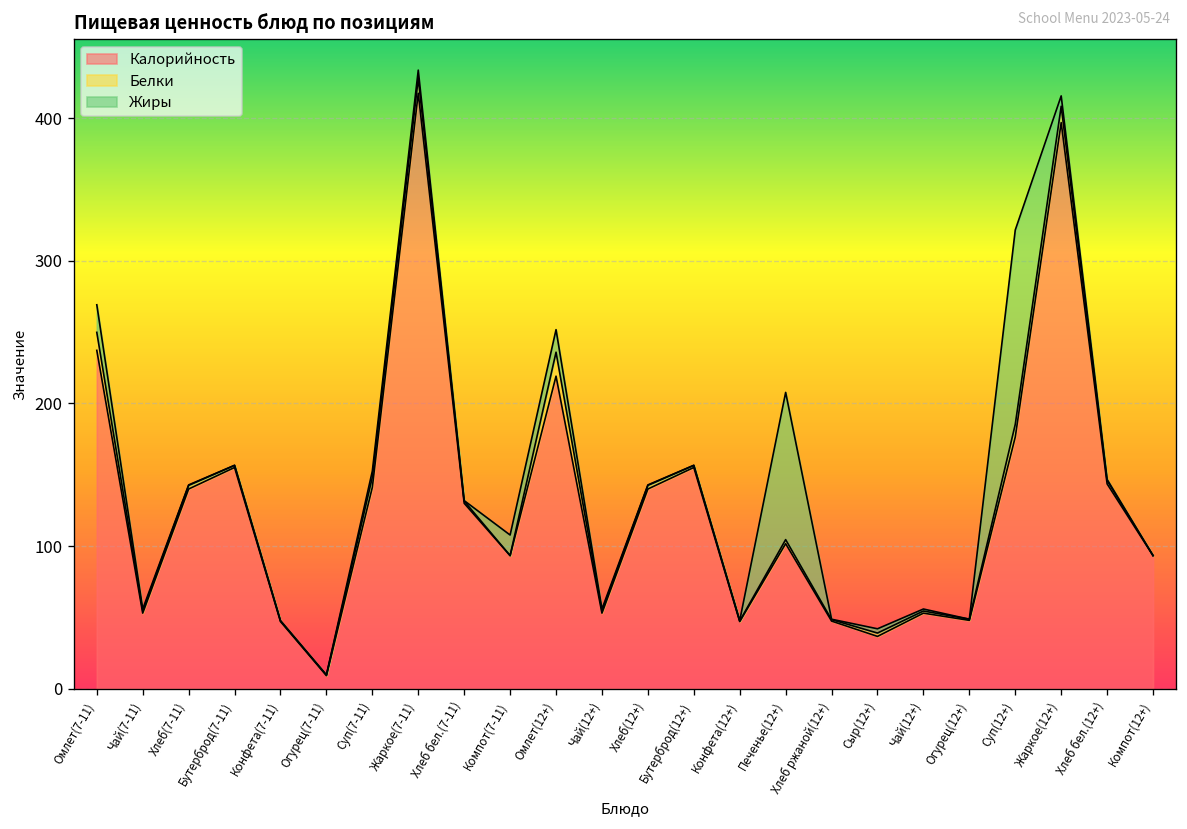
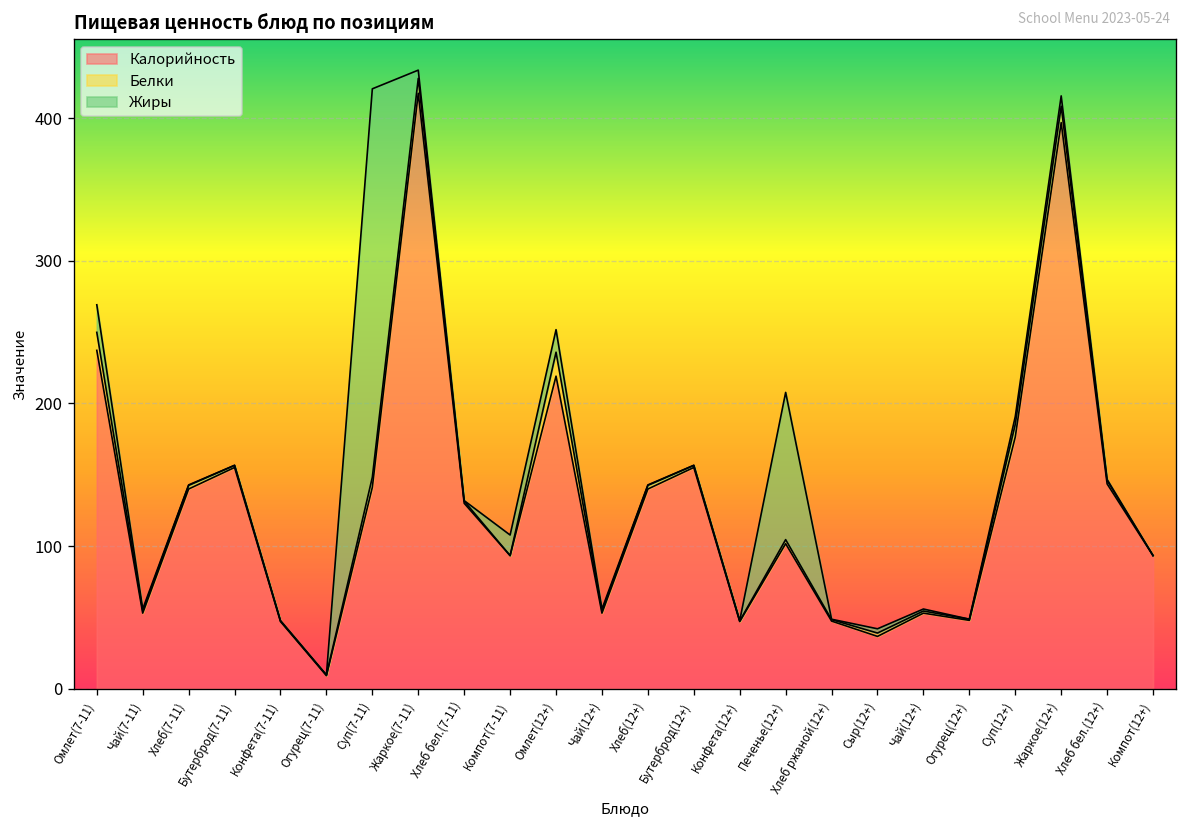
  {
    "Калорийность": {
      "Омлет(7-11)": 237,
      "Хлеб(7-11)": 140,
      "Суп(7-11)": 141,
      "Жаркое(7-11)": 417,
      "Омлет(12+)": 219,
      "Хлеб(12+)": 140,
      "Печенье(12+)": 102,
      "Сыр(12+)": 37,
      "Суп(12+)": 176,
      "Жаркое(12+)": 397,
      "Хлеб бел.(12+)": 144
    },
    "Белки": {
      "Омлет(7-11)": 13,
      "Суп(7-11)": 7,
      "Жаркое(7-11)": 10,
      "Омлет(12+)": 17,
      "Печенье(12+)": 3,
      "Сыр(12+)": 2,
      "Суп(12+)": 9,
      "Жаркое(12+)": 12
    },
    "Жиры": {
      "Омлет(7-11)": 19,
-     "Суп(7-11)": 4,
+     "Суп(7-11)": 272,
      "Жаркое(7-11)": 6,
      "Компот(7-11)": 14,
      "Омлет(12+)": 16,
      "Печенье(12+)": 103,
      "Сыр(12+)": 3,
-     "Суп(12+)": 136,
+     "Суп(12+)": 5,
      "Жаркое(12+)": 7
    }
  }
